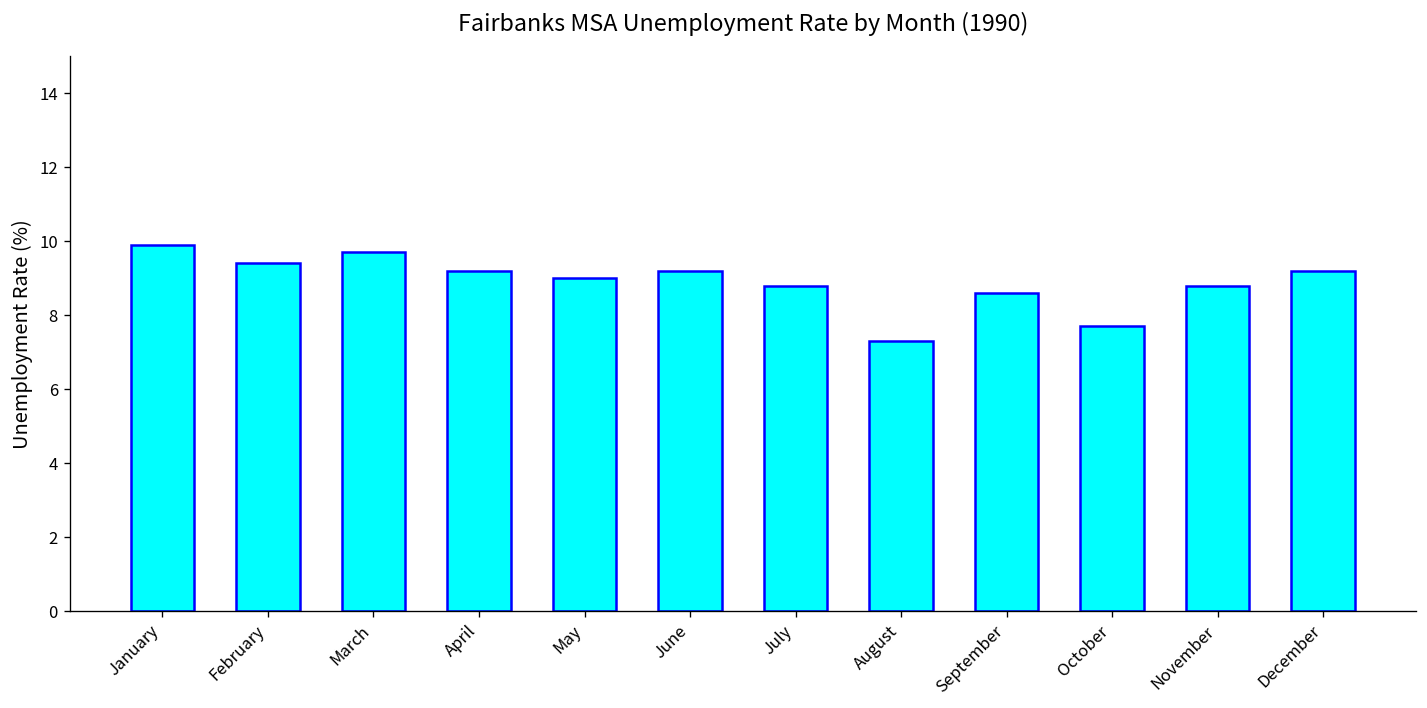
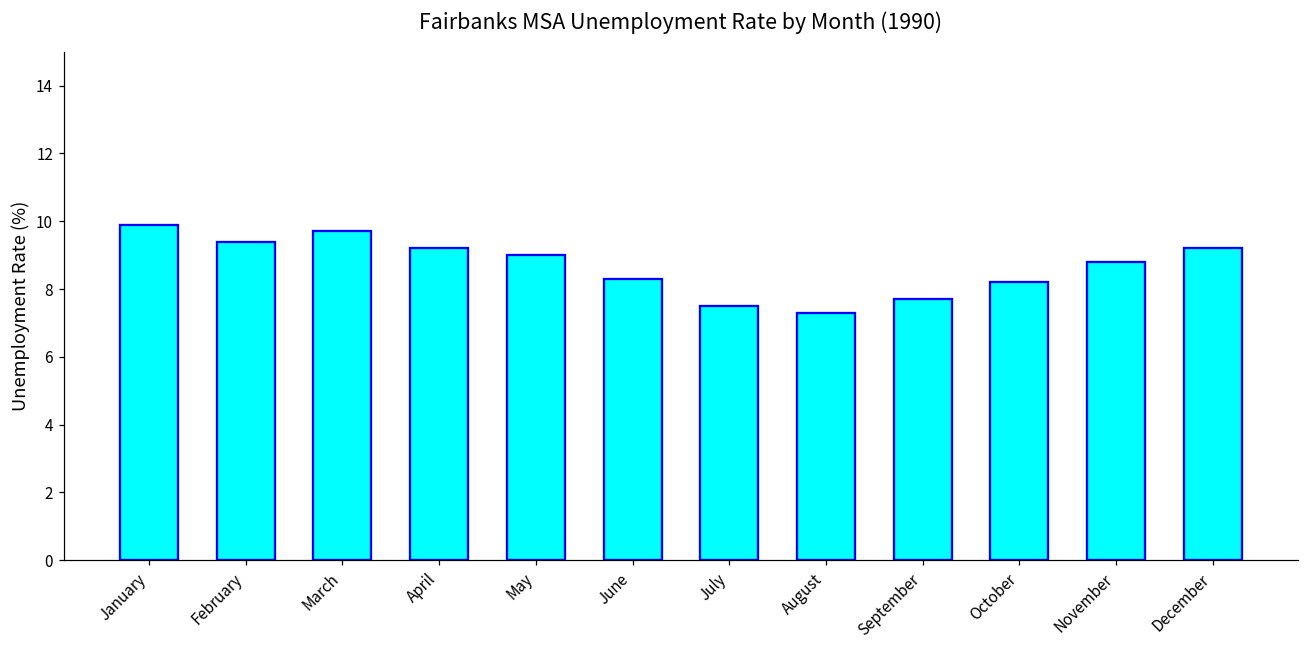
  {
    "January": 9.9,
    "February": 9.4,
    "March": 9.7,
    "April": 9.2,
    "May": 9.0,
-   "June": 9.2,
-   "July": 8.8,
+   "June": 8.3,
+   "July": 7.5,
    "August": 7.3,
-   "September": 8.6,
-   "October": 7.7,
+   "September": 7.7,
+   "October": 8.2,
    "November": 8.8,
    "December": 9.2
  }
